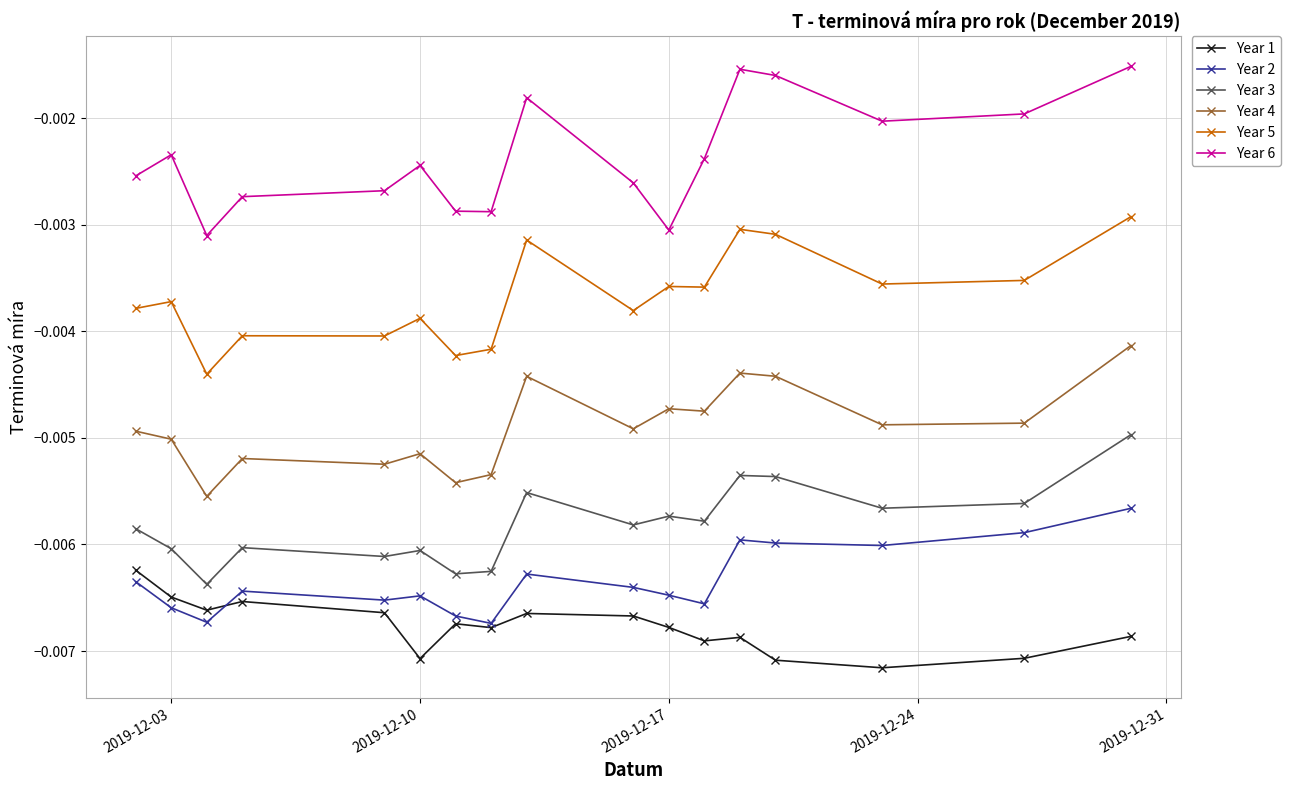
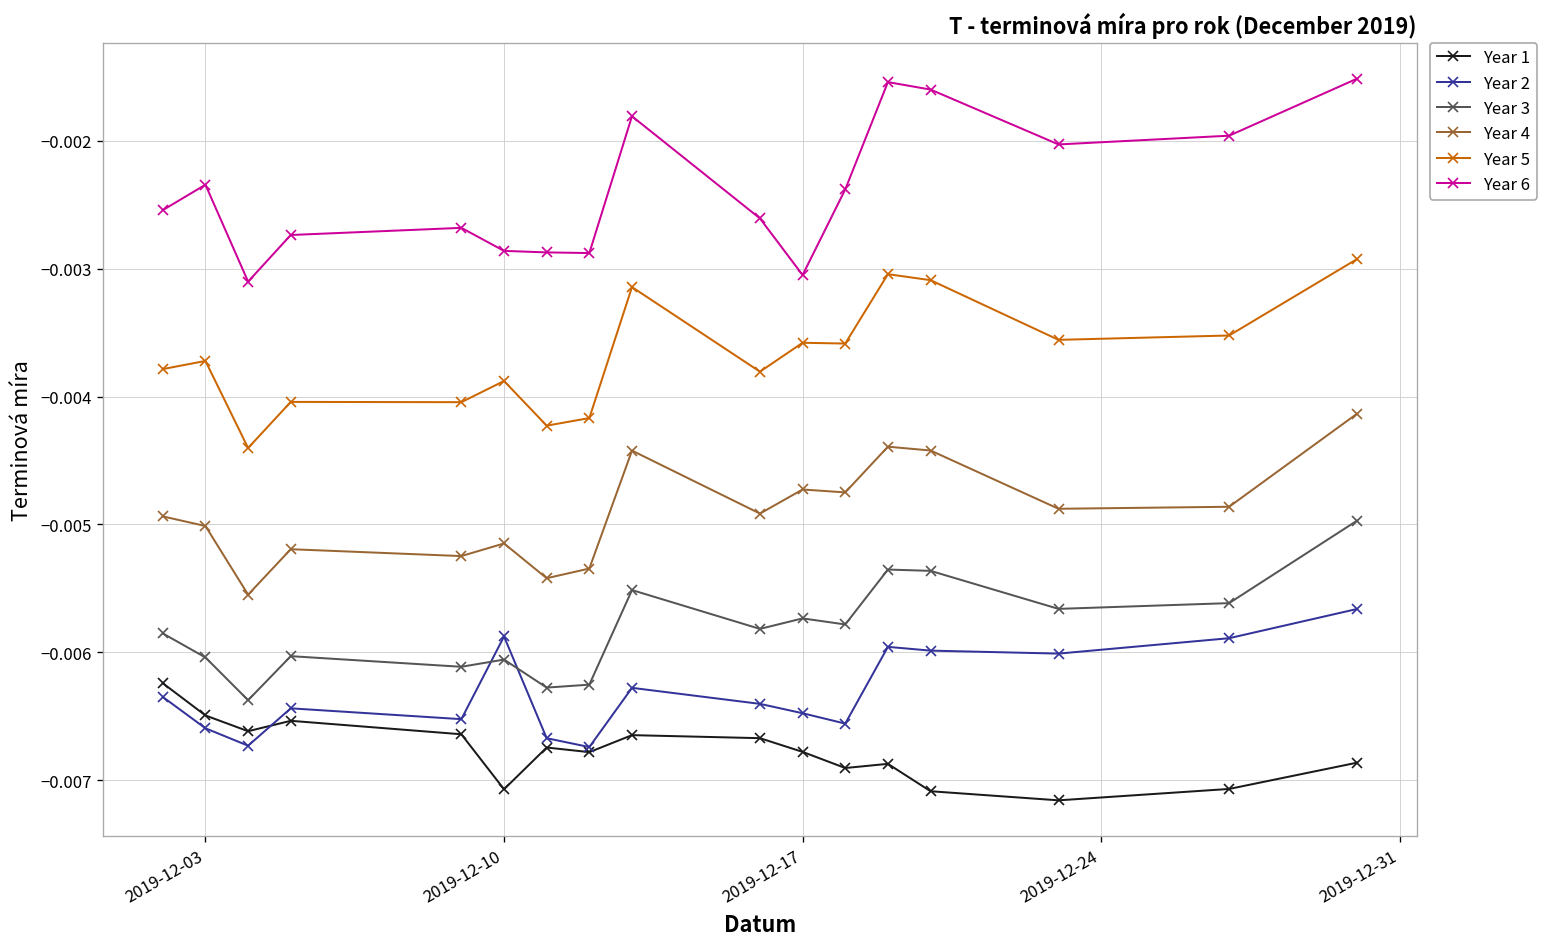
  {
    "Year 1": {
      "2019-12-03": -0.00649,
      "2019-12-10": -0.00707,
      "2019-12-17": -0.00678
    },
    "Year 2": {
      "2019-12-03": -0.00659,
-     "2019-12-10": -0.00648,
+     "2019-12-10": -0.00588,
      "2019-12-17": -0.00648
    },
    "Year 3": {
      "2019-12-03": -0.00604,
      "2019-12-10": -0.00606,
      "2019-12-17": -0.00573
    },
    "Year 4": {
      "2019-12-03": -0.00501,
      "2019-12-10": -0.00515,
      "2019-12-17": -0.00473
    },
    "Year 5": {
      "2019-12-03": -0.00372,
      "2019-12-10": -0.00388,
      "2019-12-17": -0.00358
    },
    "Year 6": {
      "2019-12-03": -0.00234,
-     "2019-12-10": -0.00244,
+     "2019-12-10": -0.00286,
      "2019-12-17": -0.00305
    }
  }
